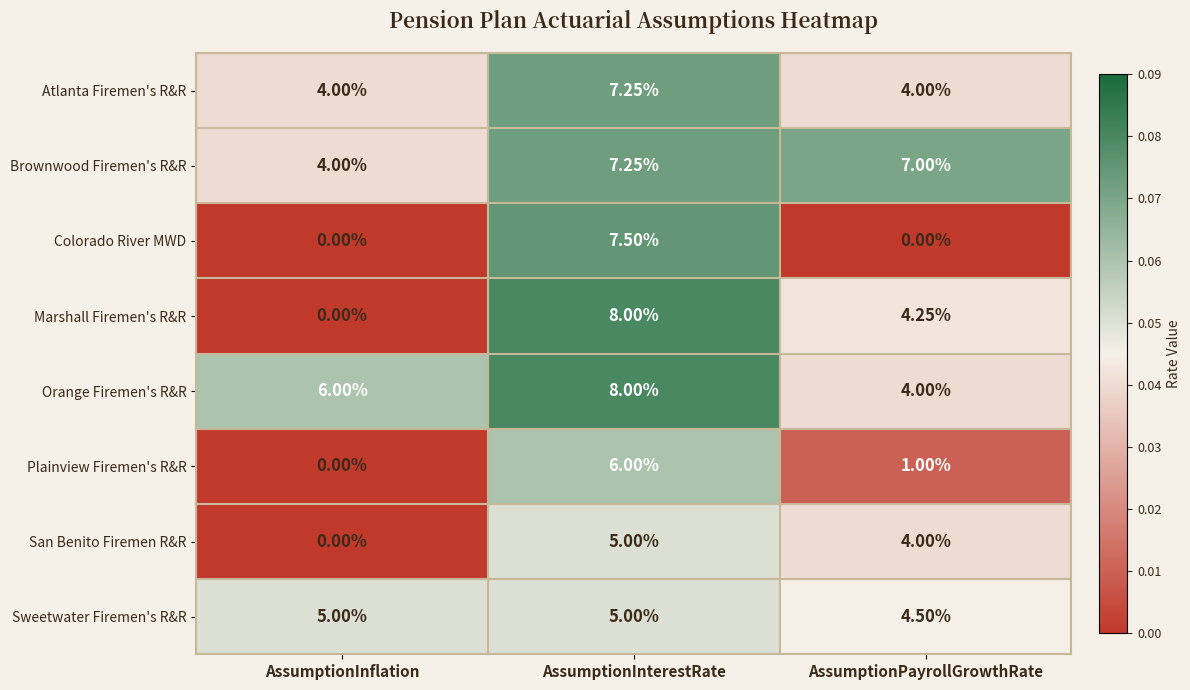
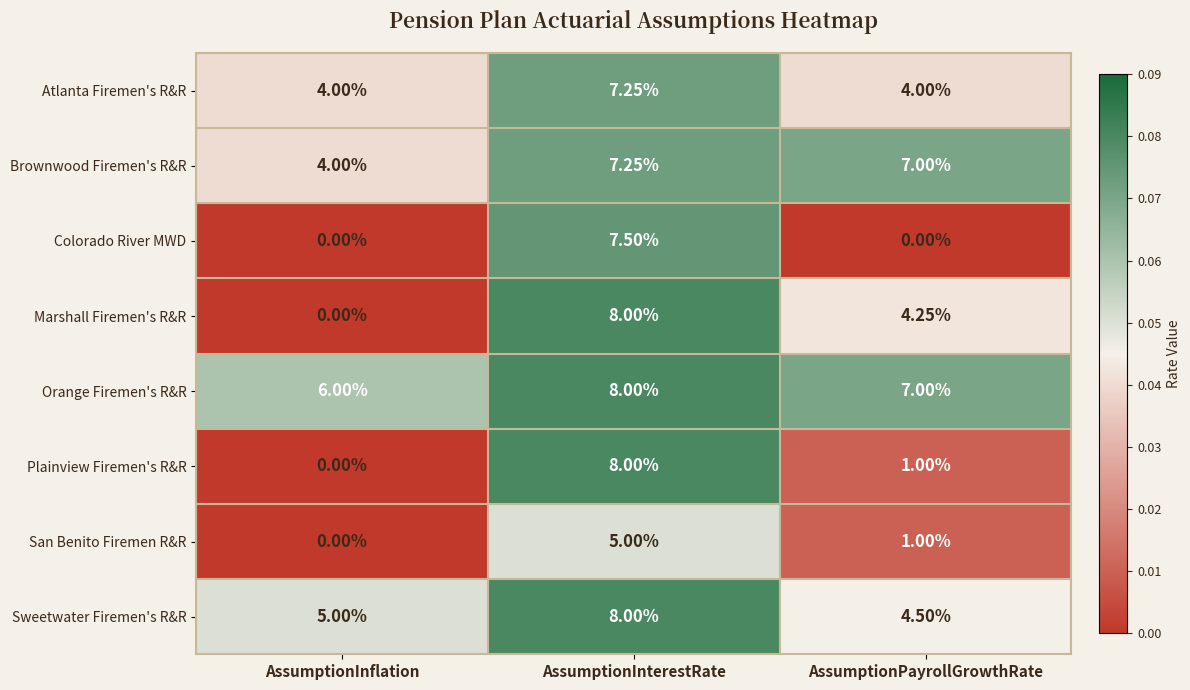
  {
    "Atlanta Firemen's R&R": {
      "AssumptionInflation": "4.00%",
      "AssumptionInterestRate": "7.25%",
      "AssumptionPayrollGrowthRate": "4.00%"
    },
    "Brownwood Firemen's R&R": {
      "AssumptionInflation": "4.00%",
      "AssumptionInterestRate": "7.25%",
      "AssumptionPayrollGrowthRate": "7.00%"
    },
    "Colorado River MWD": {
      "AssumptionInflation": "0.00%",
      "AssumptionInterestRate": "7.50%",
      "AssumptionPayrollGrowthRate": "0.00%"
    },
    "Marshall Firemen's R&R": {
      "AssumptionInflation": "0.00%",
      "AssumptionInterestRate": "8.00%",
      "AssumptionPayrollGrowthRate": "4.25%"
    },
    "Orange Firemen's R&R": {
      "AssumptionInflation": "6.00%",
      "AssumptionInterestRate": "8.00%",
-     "AssumptionPayrollGrowthRate": "4.00%"
+     "AssumptionPayrollGrowthRate": "7.00%"
    },
    "Plainview Firemen's R&R": {
      "AssumptionInflation": "0.00%",
-     "AssumptionInterestRate": "6.00%",
+     "AssumptionInterestRate": "8.00%",
      "AssumptionPayrollGrowthRate": "1.00%"
    },
    "San Benito Firemen R&R": {
      "AssumptionInflation": "0.00%",
      "AssumptionInterestRate": "5.00%",
-     "AssumptionPayrollGrowthRate": "4.00%"
+     "AssumptionPayrollGrowthRate": "1.00%"
    },
    "Sweetwater Firemen's R&R": {
      "AssumptionInflation": "5.00%",
-     "AssumptionInterestRate": "5.00%",
+     "AssumptionInterestRate": "8.00%",
      "AssumptionPayrollGrowthRate": "4.50%"
    }
  }
